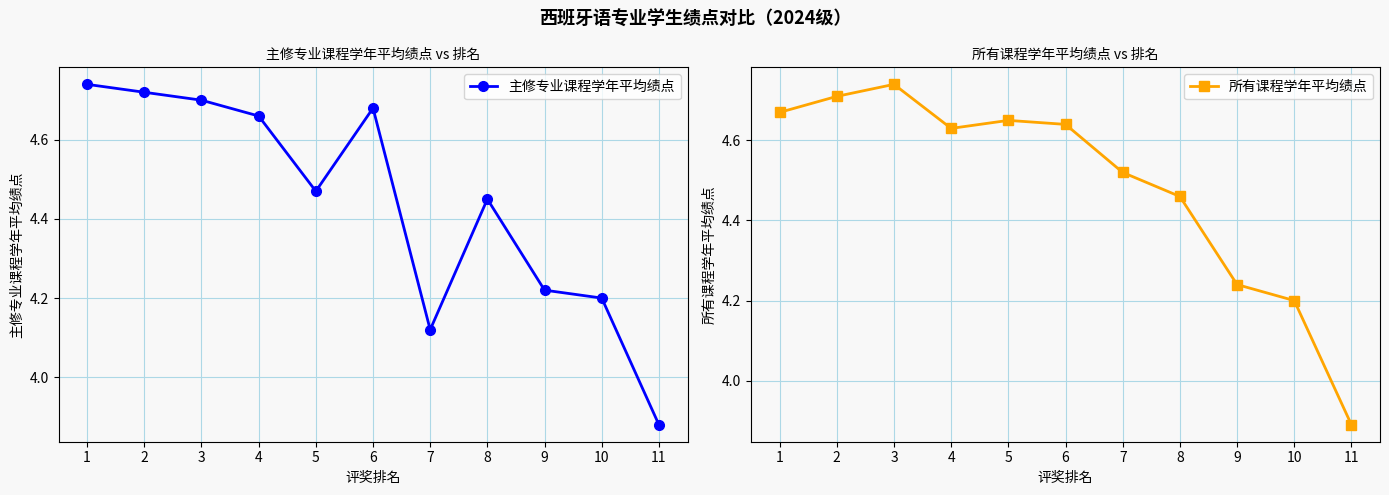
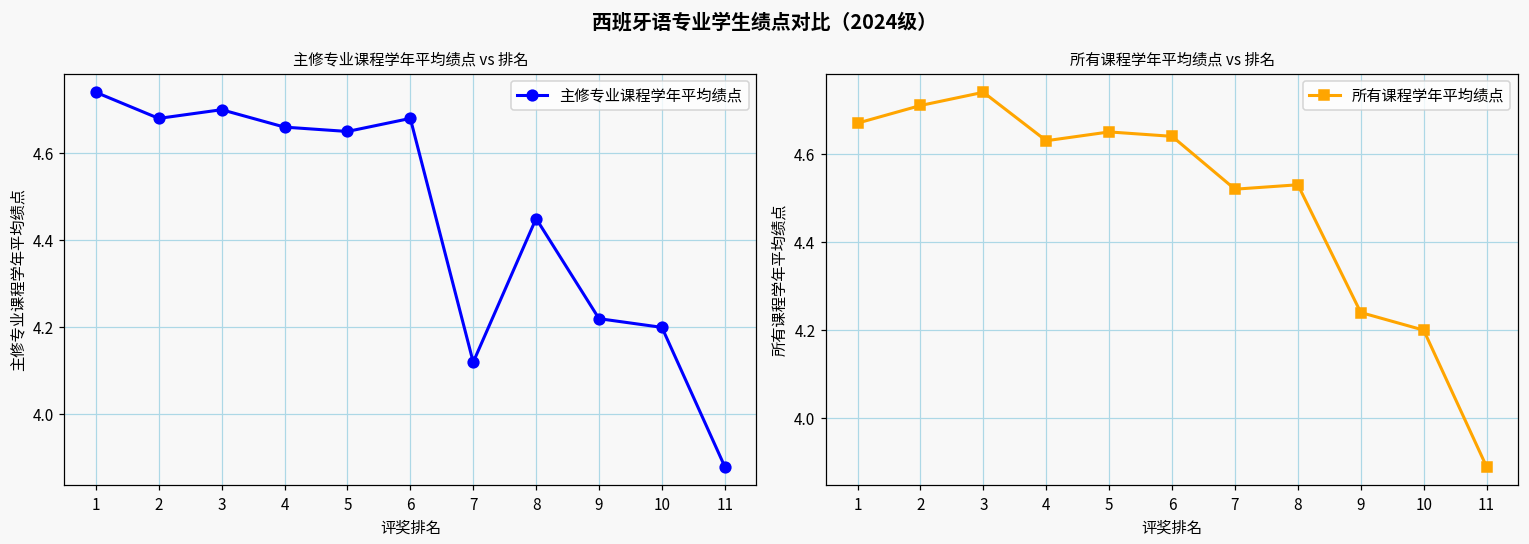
  {
    "主修专业课程学年平均绩点 vs 排名": {
      "1": 4.74,
-     "2": 4.72,
+     "2": 4.68,
      "3": 4.70,
      "4": 4.66,
-     "5": 4.47,
+     "5": 4.65,
      "6": 4.68,
      "7": 4.12,
      "8": 4.45,
      "9": 4.22,
      "10": 4.20,
      "11": 3.88
    },
    "所有课程学年平均绩点 vs 排名": {
      "1": 4.67,
      "2": 4.71,
      "3": 4.74,
      "4": 4.63,
      "5": 4.65,
      "6": 4.64,
      "7": 4.52,
-     "8": 4.46,
+     "8": 4.53,
      "9": 4.24,
      "10": 4.20,
      "11": 3.89
    }
  }
